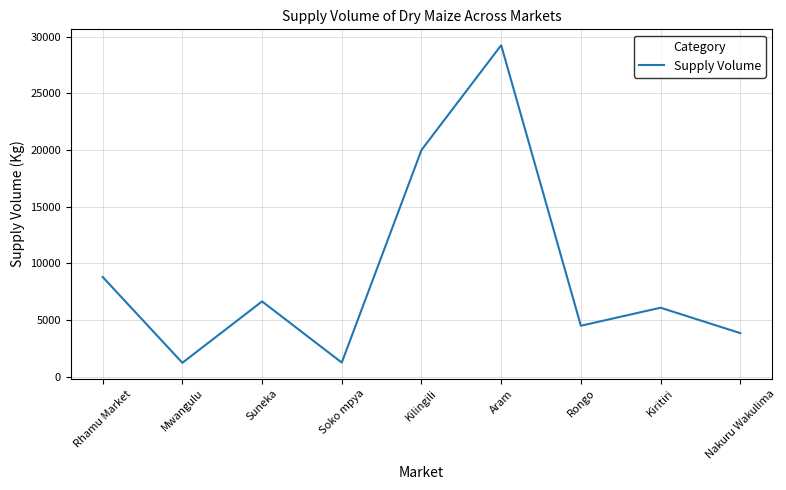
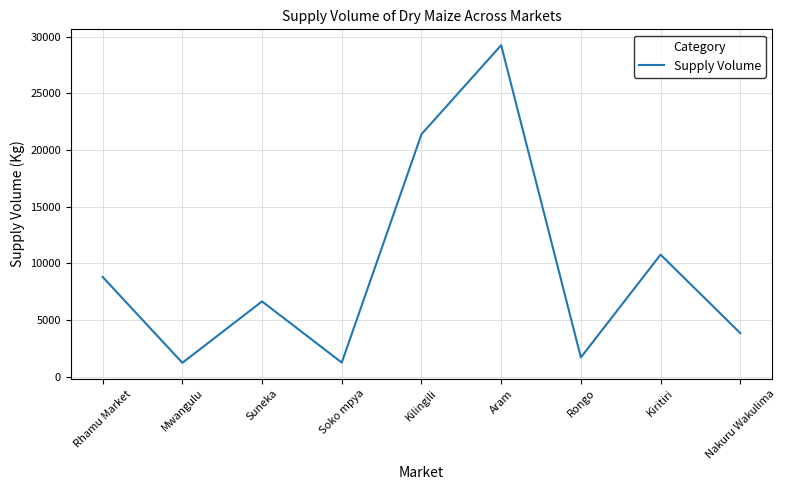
  {
    "Rhamu Market": 8800,
    "Mwangulu": 1200,
    "Suneka": 6600,
    "Soko mpya": 1300,
-   "Kilingili": 20000,
+   "Kilingili": 21400,
    "Aram": 29300,
-   "Rongo": 4500,
-   "Kiritiri": 6100,
+   "Rongo": 1700,
+   "Kiritiri": 10800,
    "Nakuru Wakulima": 3800
  }
